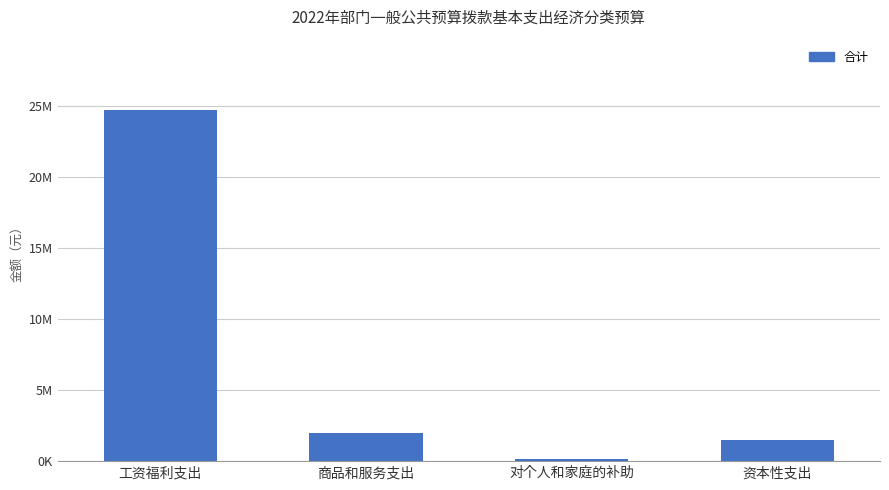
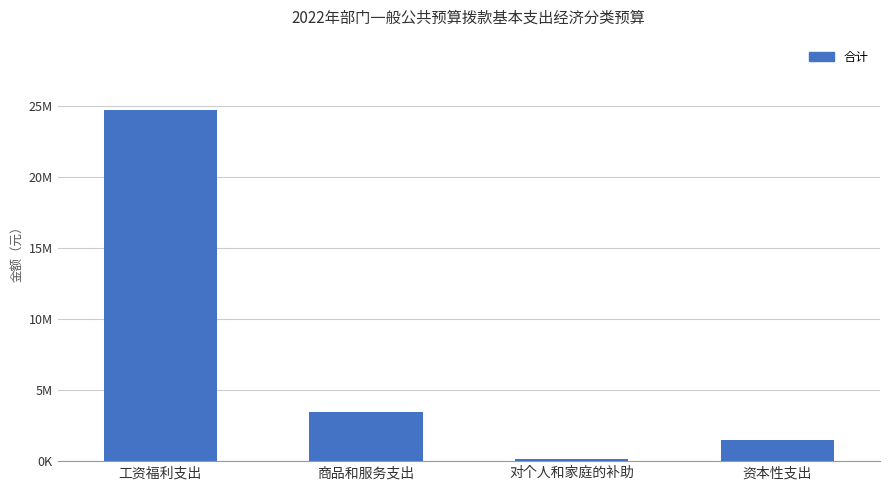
  {
    "工资福利支出": 24700000,
-   "商品和服务支出": 2000000,
+   "商品和服务支出": 3400000,
    "资本性支出": 1500000
  }
